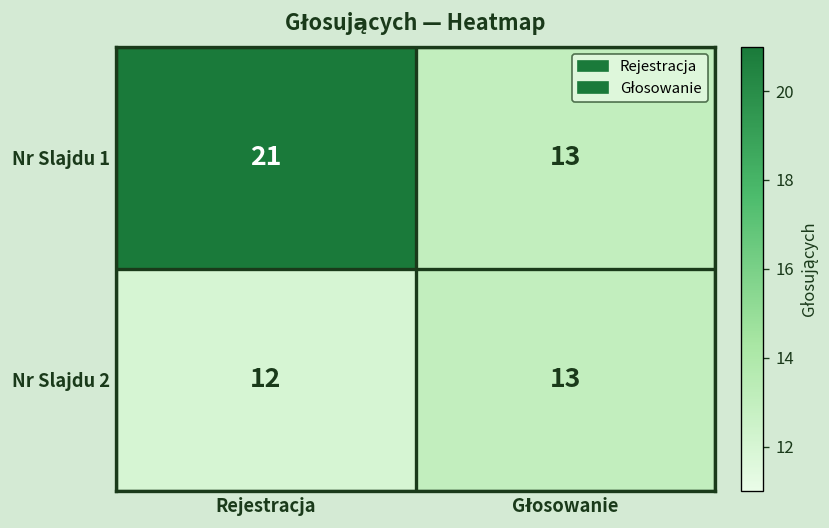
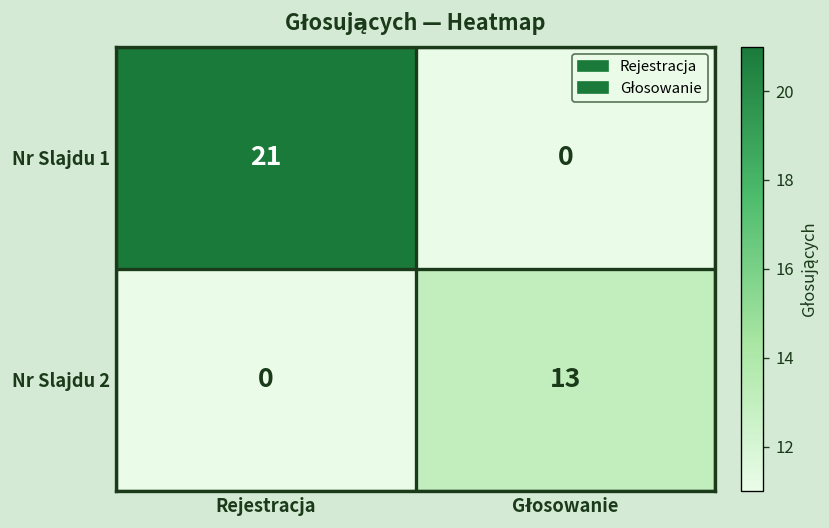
  {
    "Nr Slajdu 1": {
      "Rejestracja": 21,
-     "Głosowanie": 13
+     "Głosowanie": 0
    },
    "Nr Slajdu 2": {
-     "Rejestracja": 12,
+     "Rejestracja": 0,
      "Głosowanie": 13
    }
  }
